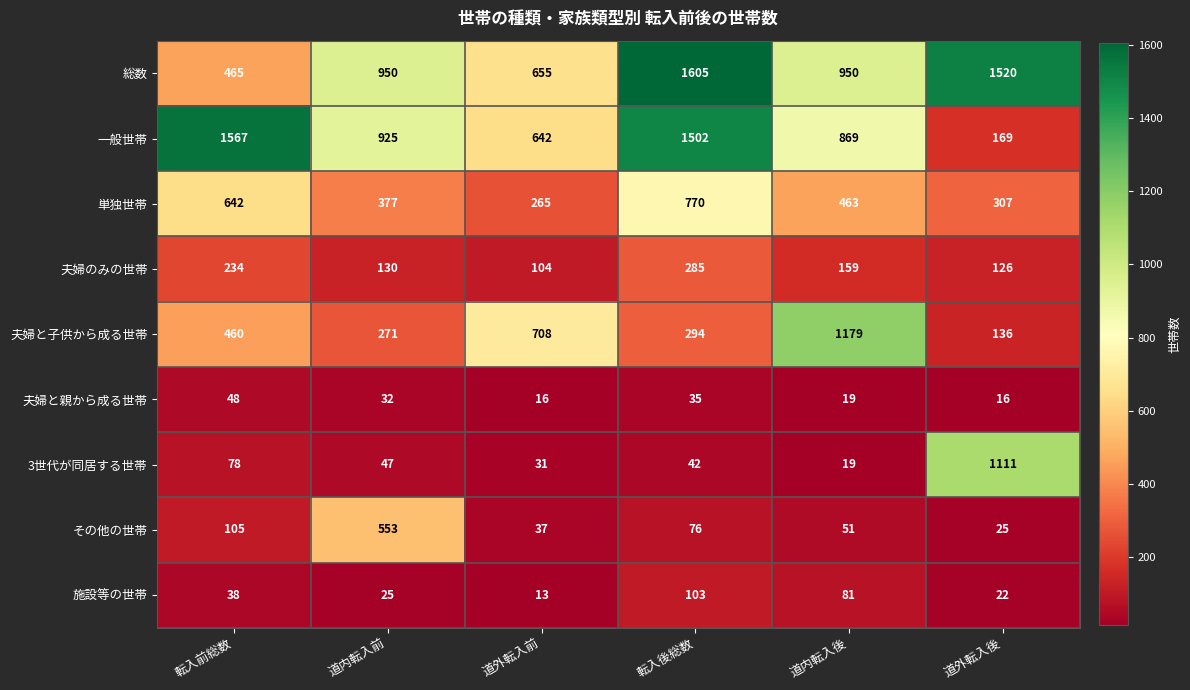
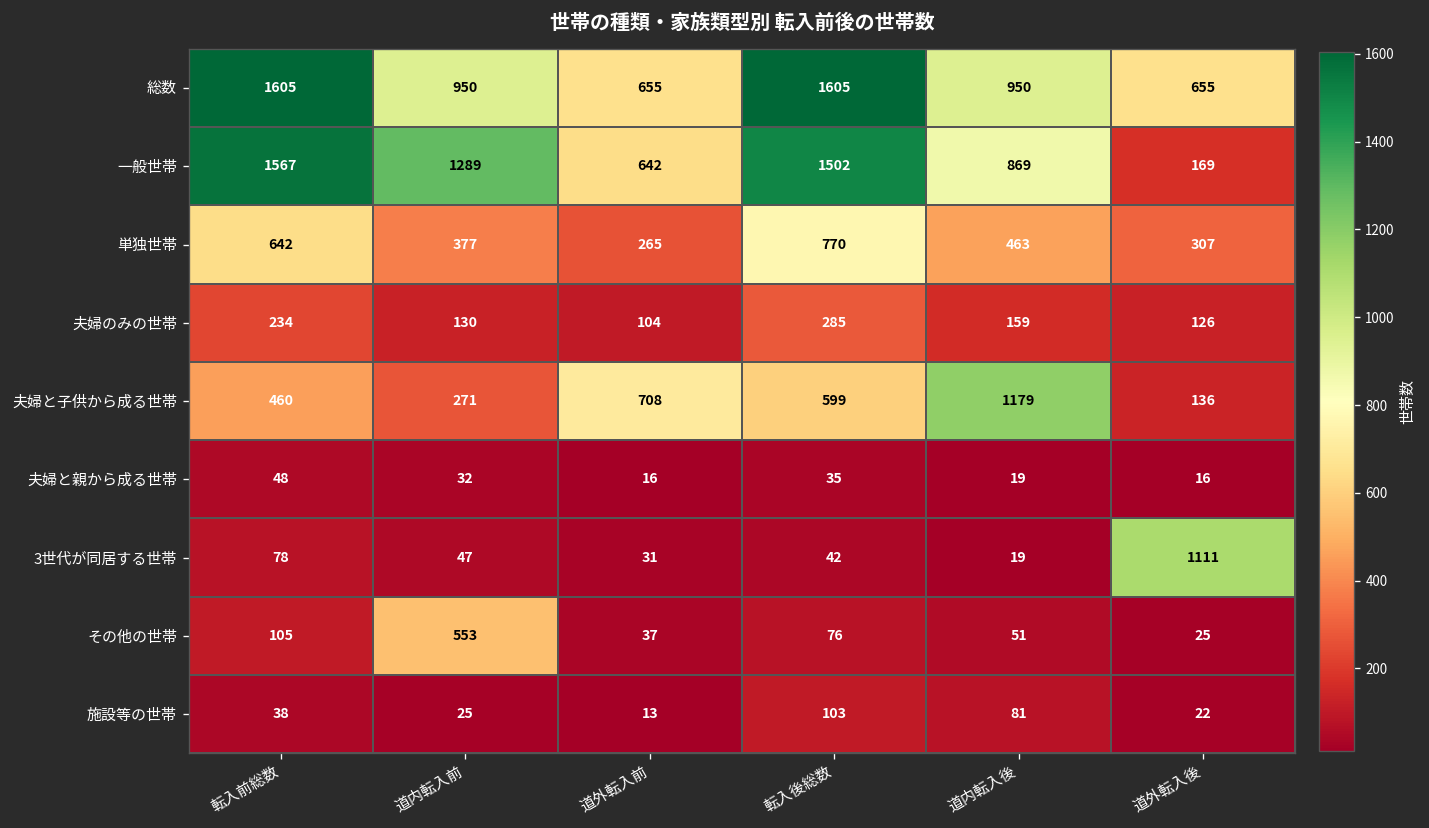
  {
    "総数": {
-     "転入前総数": 465,
+     "転入前総数": 1605,
      "道内転入前": 950,
      "道外転入前": 655,
      "転入後総数": 1605,
      "道内転入後": 950,
-     "道外転入後": 1520
+     "道外転入後": 655
    },
    "一般世帯": {
      "転入前総数": 1567,
-     "道内転入前": 925,
+     "道内転入前": 1289,
      "道外転入前": 642,
      "転入後総数": 1502,
      "道内転入後": 869,
      "道外転入後": 169
    },
    "単独世帯": {
      "転入前総数": 642,
      "道内転入前": 377,
      "道外転入前": 265,
      "転入後総数": 770,
      "道内転入後": 463,
      "道外転入後": 307
    },
    "夫婦のみの世帯": {
      "転入前総数": 234,
      "道内転入前": 130,
      "道外転入前": 104,
      "転入後総数": 285,
      "道内転入後": 159,
      "道外転入後": 126
    },
    "夫婦と子供から成る世帯": {
      "転入前総数": 460,
      "道内転入前": 271,
      "道外転入前": 708,
-     "転入後総数": 294,
+     "転入後総数": 599,
      "道内転入後": 1179,
      "道外転入後": 136
    },
    "夫婦と親から成る世帯": {
      "転入前総数": 48,
      "道内転入前": 32,
      "道外転入前": 16,
      "転入後総数": 35,
      "道内転入後": 19,
      "道外転入後": 16
    },
    "3世代が同居する世帯": {
      "転入前総数": 78,
      "道内転入前": 47,
      "道外転入前": 31,
      "転入後総数": 42,
      "道内転入後": 19,
      "道外転入後": 1111
    },
    "その他の世帯": {
      "転入前総数": 105,
      "道内転入前": 553,
      "道外転入前": 37,
      "転入後総数": 76,
      "道内転入後": 51,
      "道外転入後": 25
    },
    "施設等の世帯": {
      "転入前総数": 38,
      "道内転入前": 25,
      "道外転入前": 13,
      "転入後総数": 103,
      "道内転入後": 81,
      "道外転入後": 22
    }
  }
